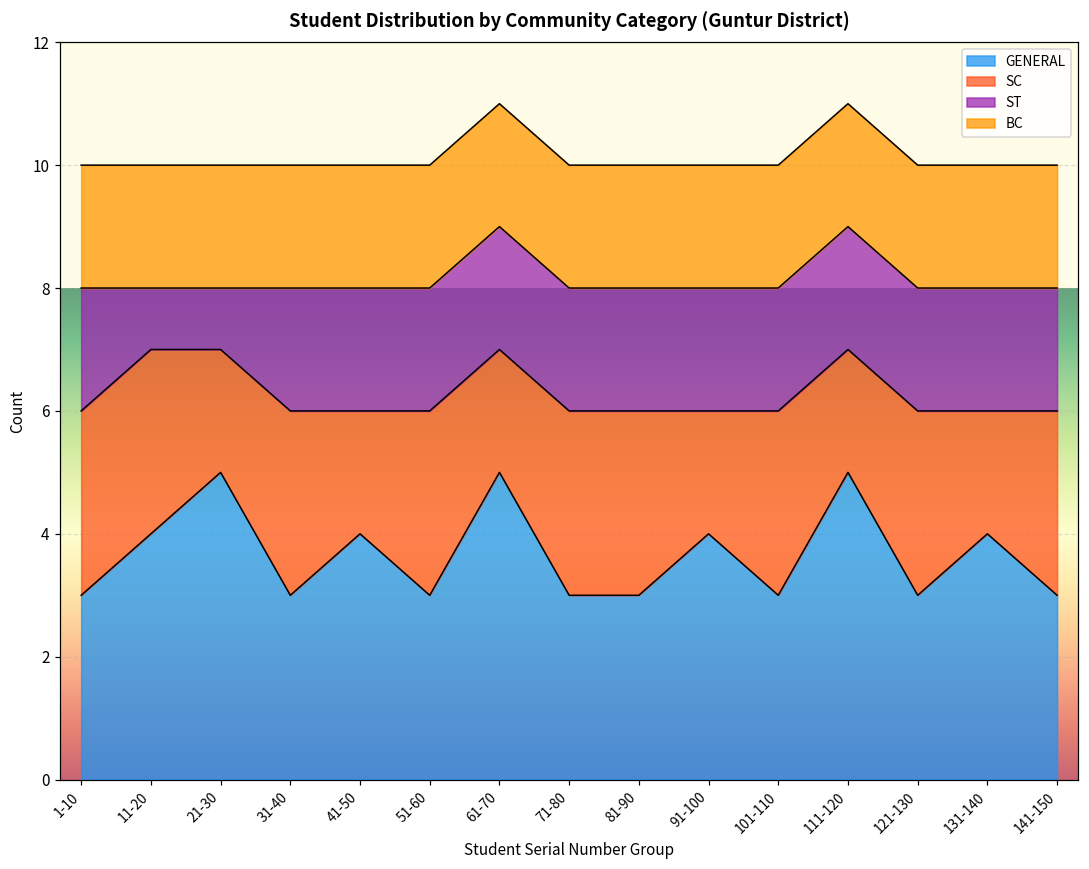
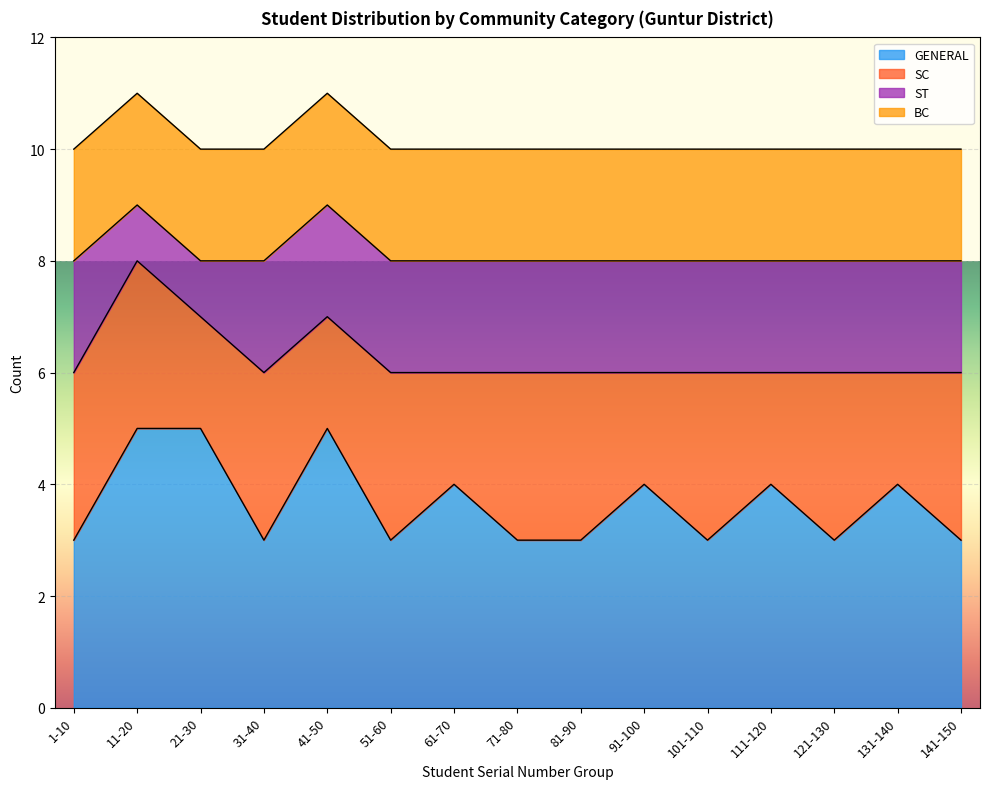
  {
    "GENERAL": {
      "1-10": 3,
-     "11-20": 4,
+     "11-20": 5,
      "21-30": 5,
      "31-40": 3,
-     "41-50": 4,
+     "41-50": 5,
      "51-60": 3,
-     "61-70": 5,
+     "61-70": 4,
      "71-80": 3,
      "81-90": 3,
      "91-100": 4,
      "101-110": 3,
-     "111-120": 5,
+     "111-120": 4,
      "121-130": 3,
      "131-140": 4,
      "141-150": 3
    },
    "SC": {
      "1-10": 6,
      "21-30": 7,
      "31-40": 6,
      "51-60": 6,
      "71-80": 6,
      "81-90": 6,
      "91-100": 6,
      "101-110": 6,
      "121-130": 6,
      "131-140": 6,
      "141-150": 6
    },
    "ST": {
      "1-10": 8,
      "21-30": 8,
      "31-40": 8,
      "51-60": 8,
      "71-80": 8,
      "81-90": 8,
      "91-100": 8,
      "101-110": 8,
      "121-130": 8,
      "131-140": 8,
      "141-150": 8
    },
    "BC": {
      "1-10": 10,
      "21-30": 10,
      "31-40": 10,
      "51-60": 10,
      "71-80": 10,
      "81-90": 10,
      "91-100": 10,
      "101-110": 10,
      "121-130": 10,
      "131-140": 10,
      "141-150": 10
    }
  }
